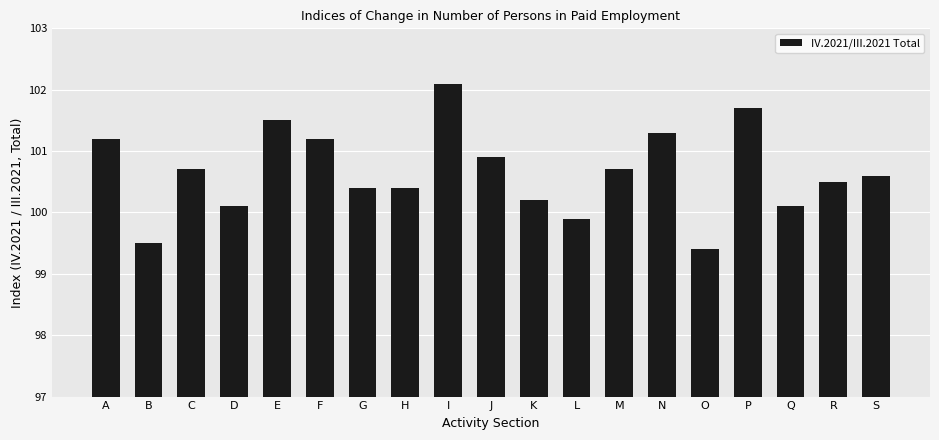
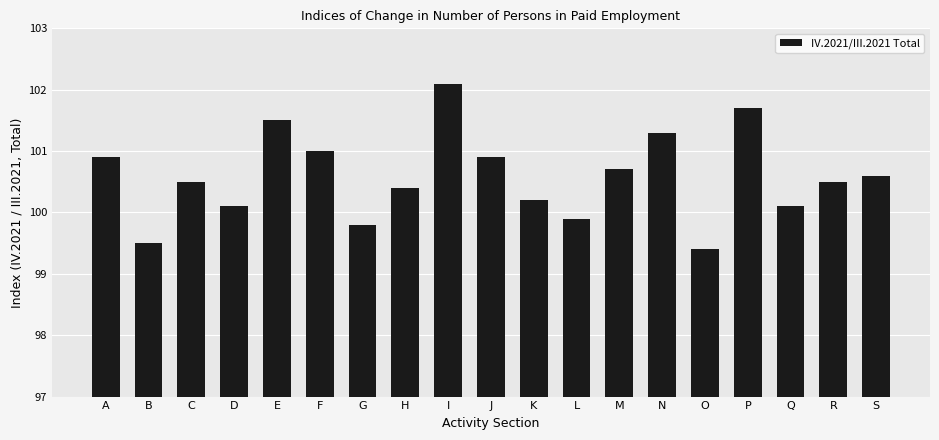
  {
-   "A": 101.2,
+   "A": 100.9,
    "B": 99.5,
-   "C": 100.7,
+   "C": 100.5,
    "D": 100.1,
    "E": 101.5,
-   "F": 101.2,
-   "G": 100.4,
+   "F": 101.0,
+   "G": 99.8,
    "H": 100.4,
    "I": 102.1,
    "J": 100.9,
    "K": 100.2,
    "L": 99.9,
    "M": 100.7,
    "N": 101.3,
    "O": 99.4,
    "P": 101.7,
    "Q": 100.1,
    "R": 100.5,
    "S": 100.6
  }
